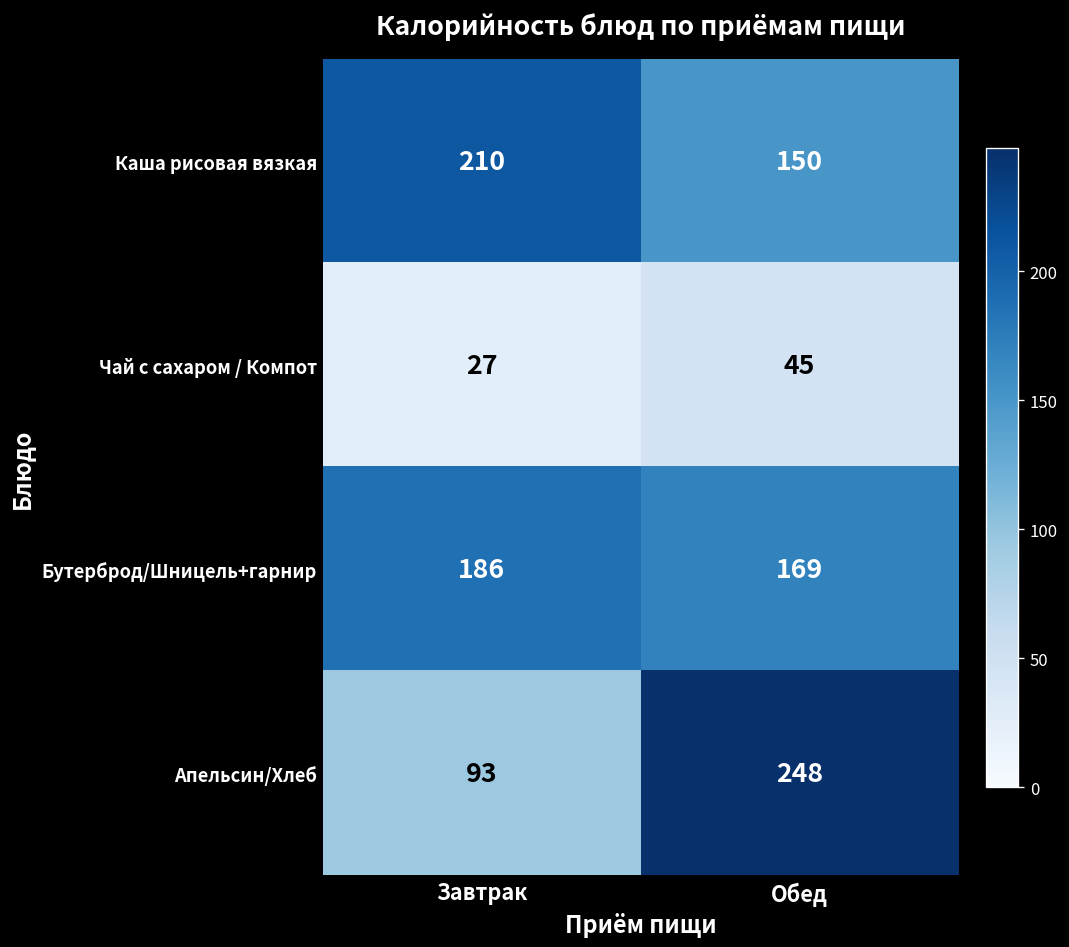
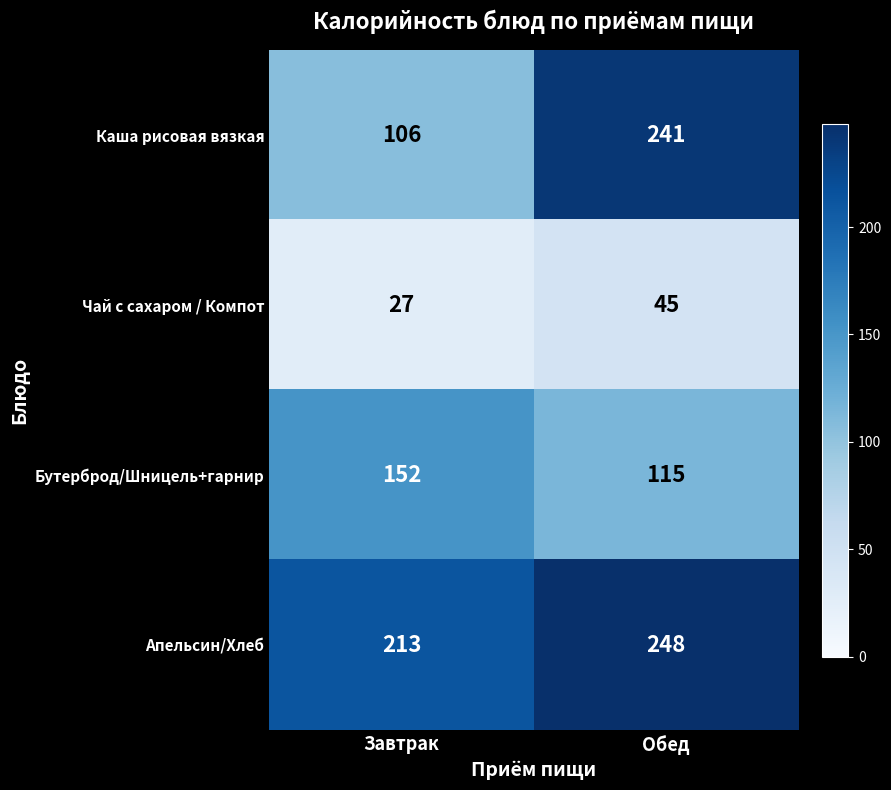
  {
    "Каша рисовая вязкая": {
-     "Завтрак": 210,
-     "Обед": 150
+     "Завтрак": 106,
+     "Обед": 241
    },
    "Чай с сахаром / Компот": {
      "Завтрак": 27,
      "Обед": 45
    },
    "Бутерброд/Шницель+гарнир": {
-     "Завтрак": 186,
-     "Обед": 169
+     "Завтрак": 152,
+     "Обед": 115
    },
    "Апельсин/Хлеб": {
-     "Завтрак": 93,
+     "Завтрак": 213,
      "Обед": 248
    }
  }
